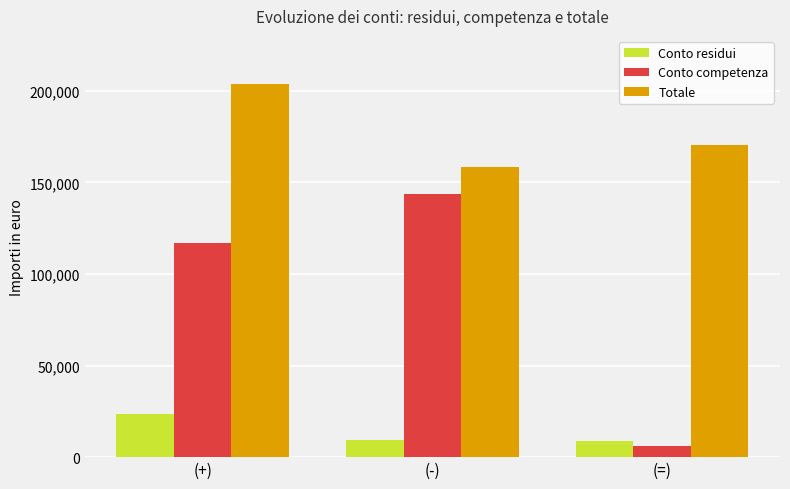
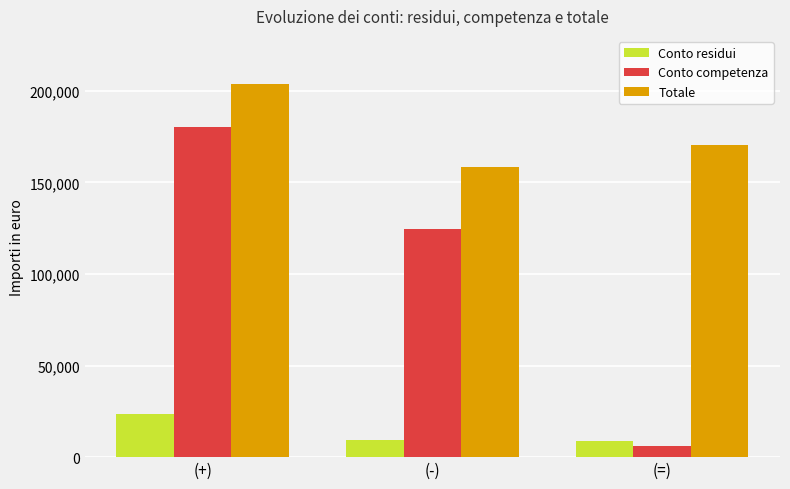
  {
    "Conto residui": {
      "(+)": "24,000",
      "(-)": "9,000",
      "(=)": "9,000"
    },
    "Conto competenza": {
-     "(+)": "117,000",
-     "(-)": "143,000",
+     "(+)": "180,000",
+     "(-)": "124,000",
      "(=)": "6,000"
    },
    "Totale": {
      "(+)": "204,000",
      "(-)": "158,000",
      "(=)": "170,000"
    }
  }
